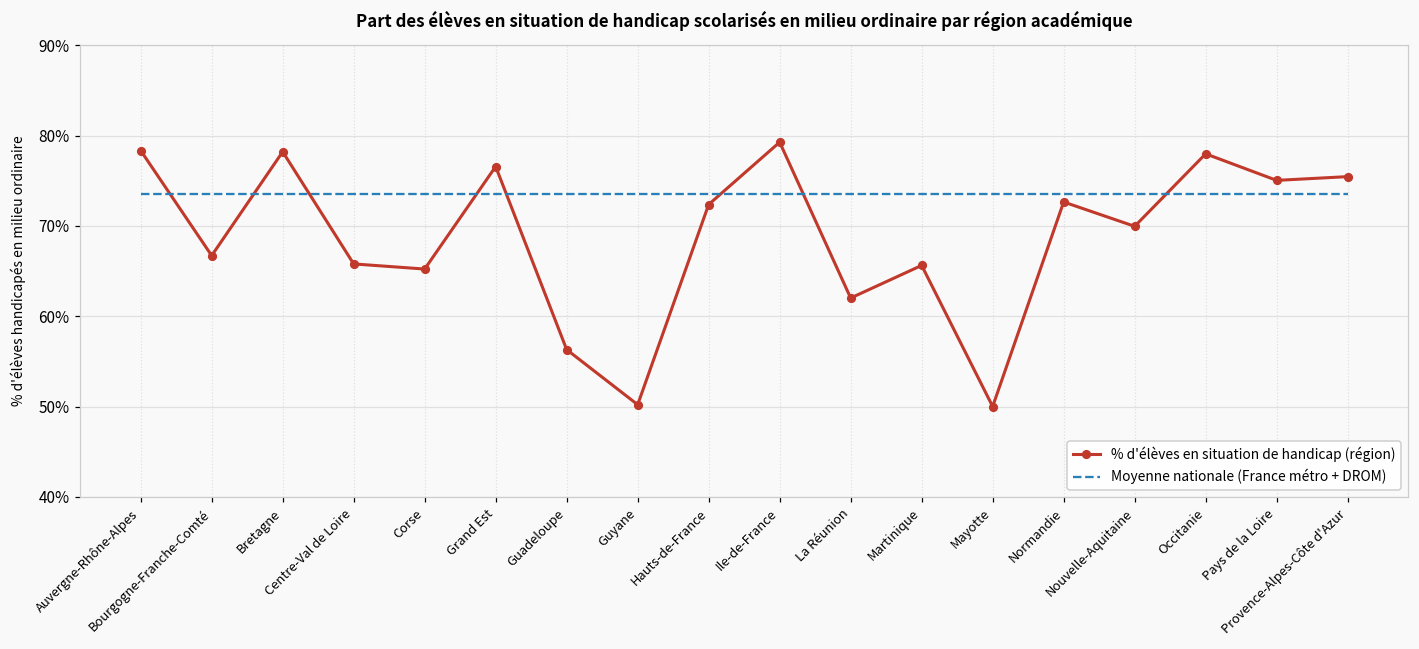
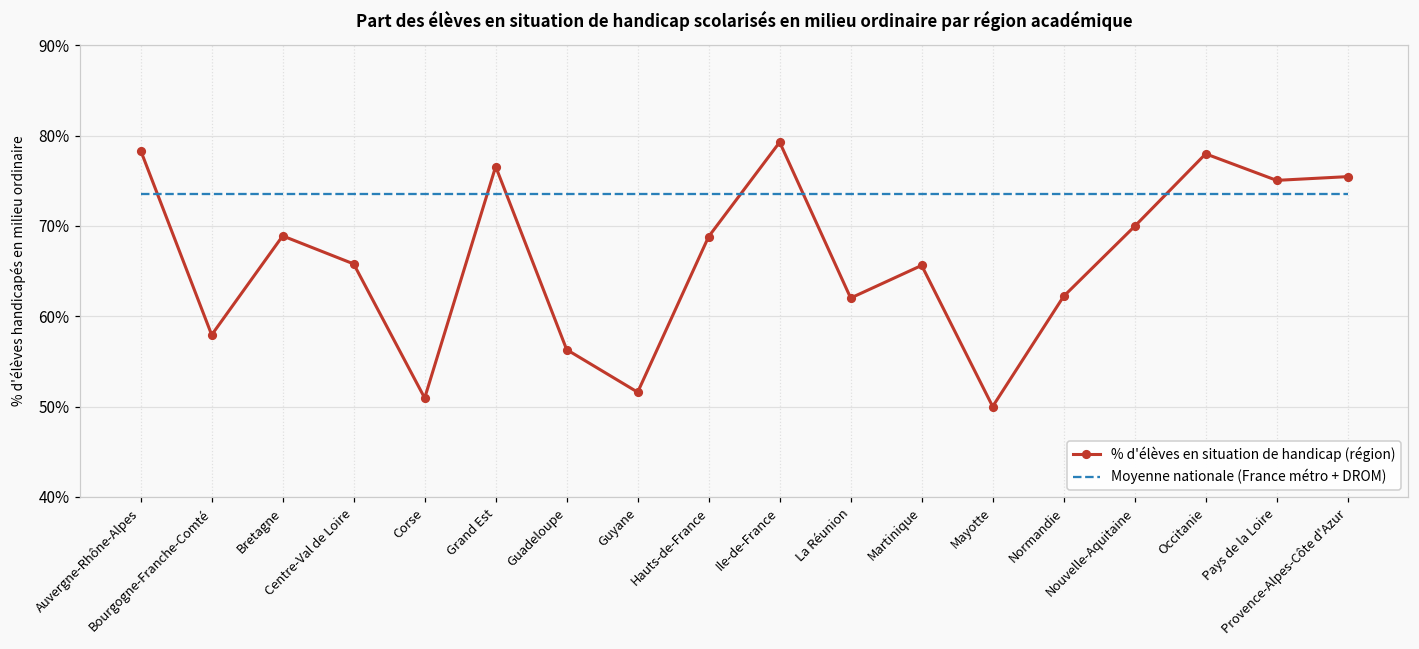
  {
    "% d'élèves en situation de handicap (région)": {
      "Auvergne-Rhône-Alpes": "78%",
-     "Bourgogne-Franche-Comté": "67%",
-     "Bretagne": "78%",
+     "Bourgogne-Franche-Comté": "58%",
+     "Bretagne": "69%",
      "Centre-Val de Loire": "66%",
-     "Corse": "65%",
+     "Corse": "51%",
      "Grand Est": "77%",
      "Guadeloupe": "56%",
-     "Guyane": "50%",
-     "Hauts-de-France": "72%",
+     "Guyane": "52%",
+     "Hauts-de-France": "69%",
      "Ile-de-France": "79%",
      "La Réunion": "62%",
      "Martinique": "66%",
      "Mayotte": "50%",
-     "Normandie": "73%",
+     "Normandie": "62%",
      "Nouvelle-Aquitaine": "70%",
      "Occitanie": "78%",
      "Pays de la Loire": "75%",
      "Provence-Alpes-Côte d'Azur": "75%"
    },
    "Moyenne nationale (France métro + DROM)": {
      "Auvergne-Rhône-Alpes": "74%",
      "Bourgogne-Franche-Comté": "74%",
      "Bretagne": "74%",
      "Centre-Val de Loire": "74%",
      "Corse": "74%",
      "Grand Est": "74%",
      "Guadeloupe": "74%",
      "Guyane": "74%",
      "Hauts-de-France": "74%",
      "Ile-de-France": "74%",
      "La Réunion": "74%",
      "Martinique": "74%",
      "Mayotte": "74%",
      "Normandie": "74%",
      "Nouvelle-Aquitaine": "74%",
      "Occitanie": "74%",
      "Pays de la Loire": "74%",
      "Provence-Alpes-Côte d'Azur": "74%"
    }
  }
